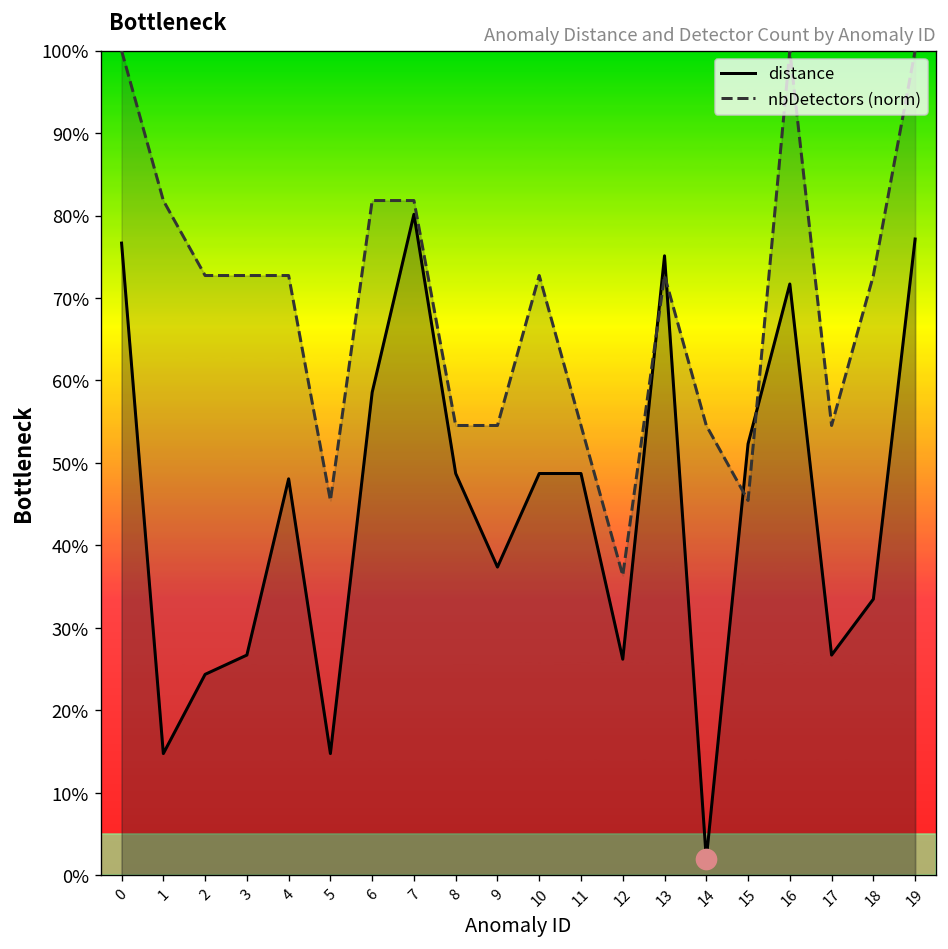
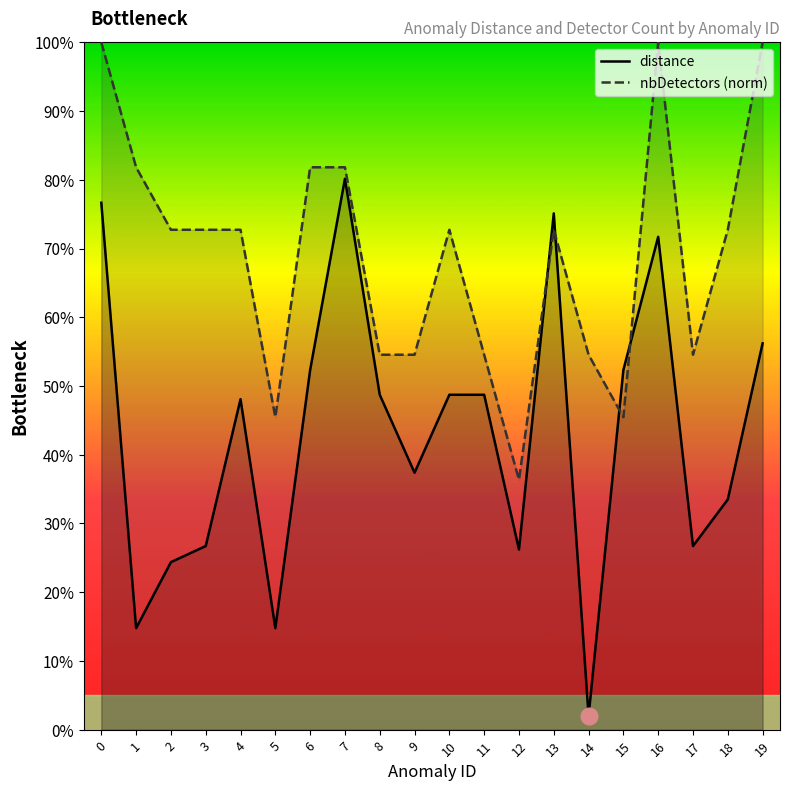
  {
    "distance": {
      "0": "77%",
      "1": "15%",
      "2": "24%",
      "3": "27%",
      "4": "48%",
      "5": "15%",
-     "6": "59%",
+     "6": "52%",
      "7": "80%",
      "8": "49%",
      "9": "37%",
      "10": "49%",
      "11": "49%",
      "12": "26%",
      "13": "75%",
      "15": "52%",
      "16": "72%",
      "17": "27%",
      "18": "33%",
-     "19": "77%"
+     "19": "56%"
    },
    "nbDetectors (norm)": {
      "0": "100%",
      "1": "82%",
      "2": "73%",
      "3": "73%",
      "4": "73%",
      "5": "45%",
      "6": "82%",
      "7": "82%",
      "8": "55%",
      "9": "55%",
      "10": "73%",
      "11": "55%",
      "12": "36%",
      "13": "73%",
      "14": "55%",
      "15": "45%",
      "16": "100%",
      "17": "55%",
      "18": "73%",
      "19": "100%"
    }
  }
